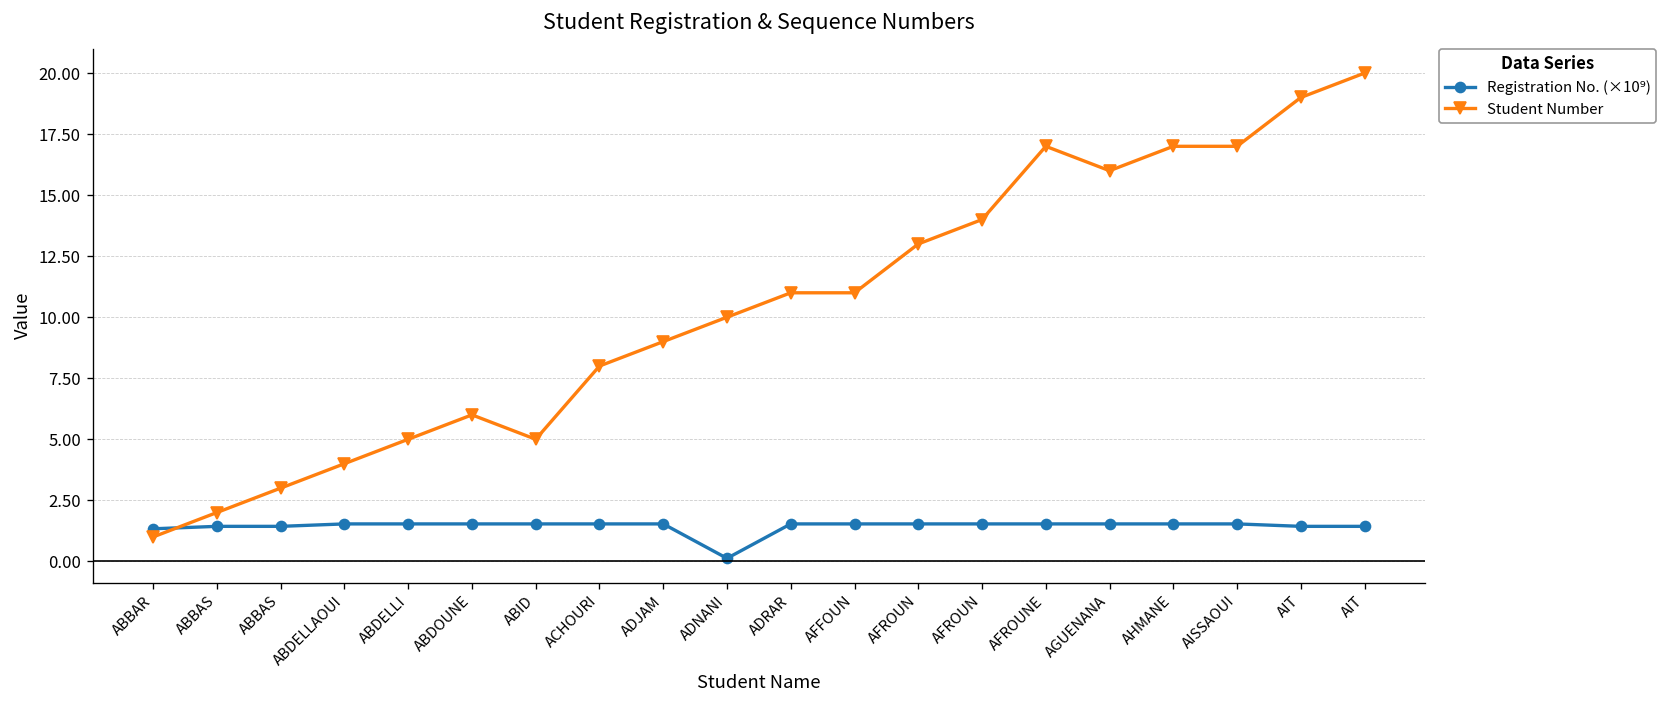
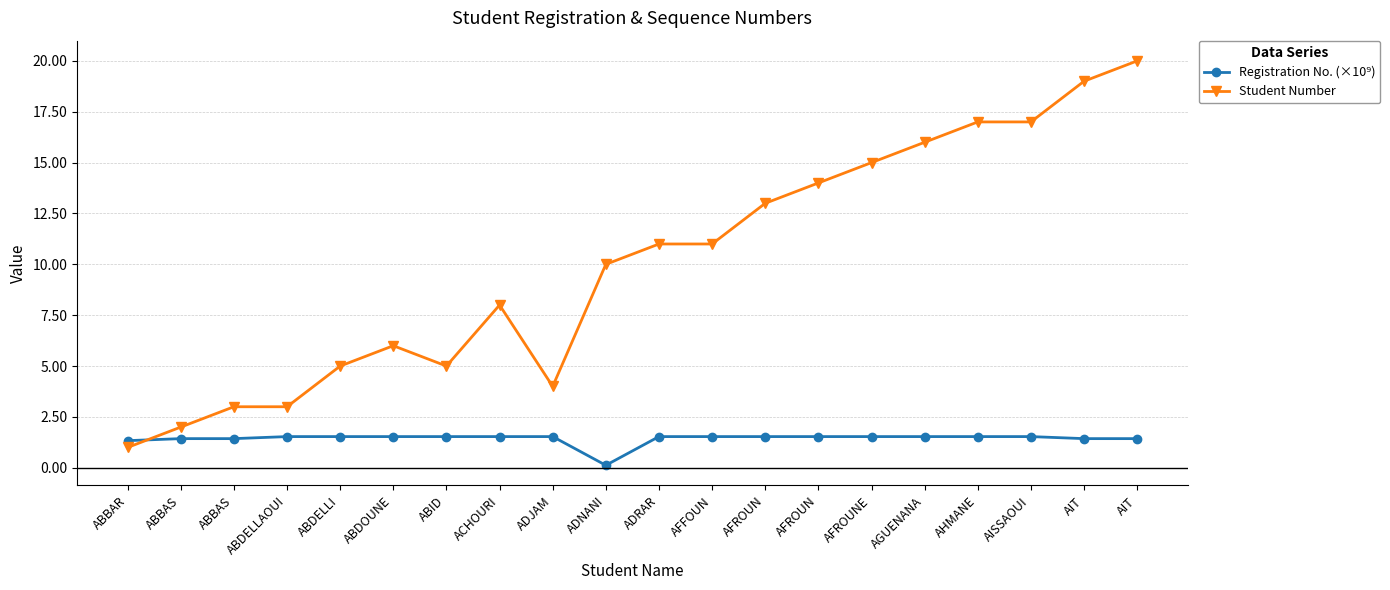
  {
    "Registration No. (×10⁹)": {
      "ABBAR": 1.3,
      "ABDELLAOUI": 1.5,
      "ABDELLI": 1.5,
      "ABDOUNE": 1.5,
      "ABID": 1.5,
      "ACHOURI": 1.5,
      "ADJAM": 1.5,
      "ADNANI": 0.1,
      "ADRAR": 1.5,
      "AFFOUN": 1.5,
      "AFROUNE": 1.5,
      "AGUENANA": 1.5,
      "AHMANE": 1.5,
      "AISSAOUI": 1.5
    },
    "Student Number": {
      "ABBAR": 1,
-     "ABDELLAOUI": 4,
+     "ABDELLAOUI": 3,
      "ABDELLI": 5,
      "ABDOUNE": 6,
      "ABID": 5,
      "ACHOURI": 8,
-     "ADJAM": 9,
+     "ADJAM": 4,
      "ADNANI": 10,
      "ADRAR": 11,
      "AFFOUN": 11,
-     "AFROUNE": 17,
+     "AFROUNE": 15,
      "AGUENANA": 16,
      "AHMANE": 17,
      "AISSAOUI": 17
    }
  }
